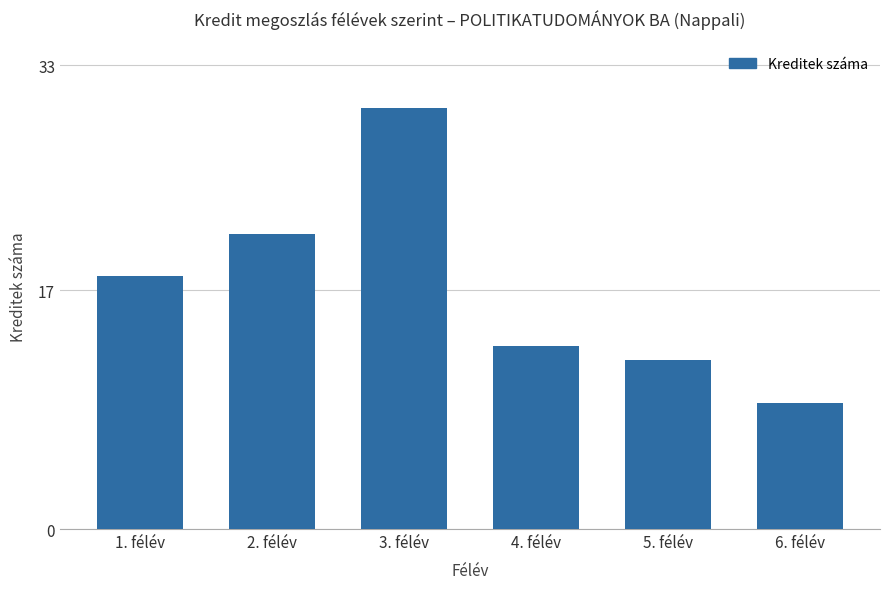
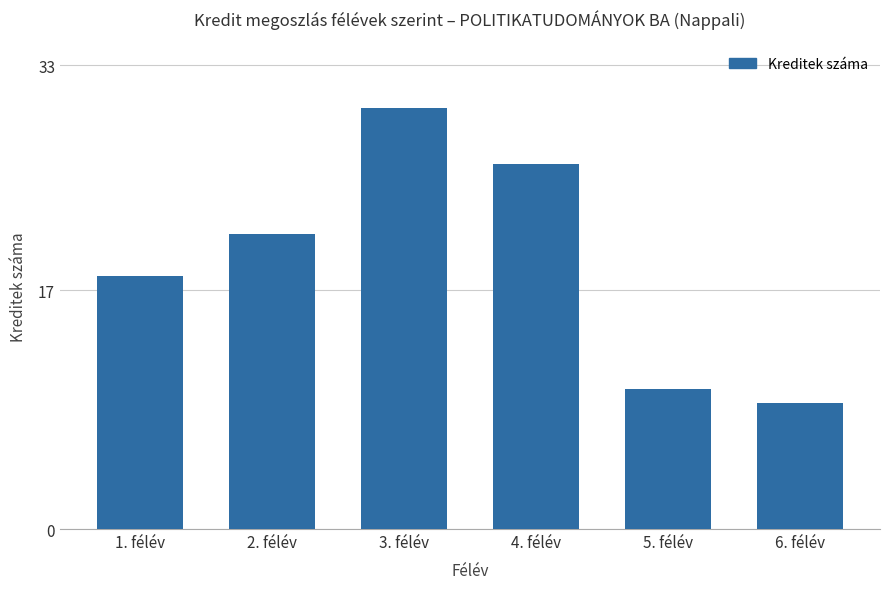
  {
    "1. félév": 18,
    "2. félév": 21,
    "3. félév": 30,
-   "4. félév": 13,
-   "5. félév": 12,
+   "4. félév": 26,
+   "5. félév": 10,
    "6. félév": 9
  }
